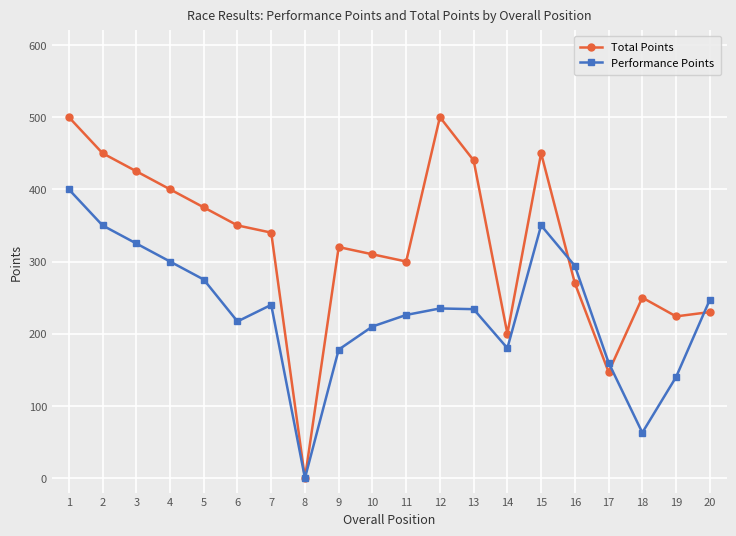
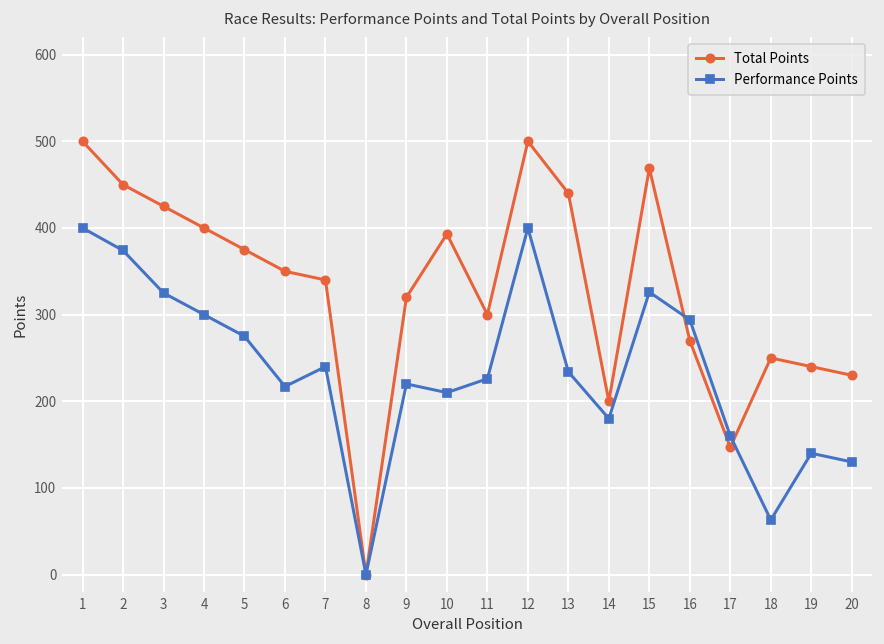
  {
    "Total Points": {
      "1": 500,
      "2": 450,
      "3": 430,
      "4": 400,
      "5": 380,
      "6": 350,
      "7": 340,
      "9": 320,
-     "10": 310,
+     "10": 390,
      "11": 300,
      "12": 500,
      "13": 440,
      "14": 200,
-     "15": 450,
+     "15": 470,
      "16": 270,
      "17": 150,
      "18": 250,
-     "19": 220,
+     "19": 240,
      "20": 230
    },
    "Performance Points": {
      "1": 400,
-     "2": 350,
+     "2": 370,
      "3": 330,
      "4": 300,
      "5": 280,
      "6": 220,
      "7": 240,
-     "9": 180,
+     "9": 220,
      "10": 210,
      "11": 230,
-     "12": 240,
+     "12": 400,
      "13": 230,
      "14": 180,
-     "15": 350,
+     "15": 330,
      "16": 290,
      "17": 160,
      "18": 60,
      "19": 140,
-     "20": 250
+     "20": 130
    }
  }
